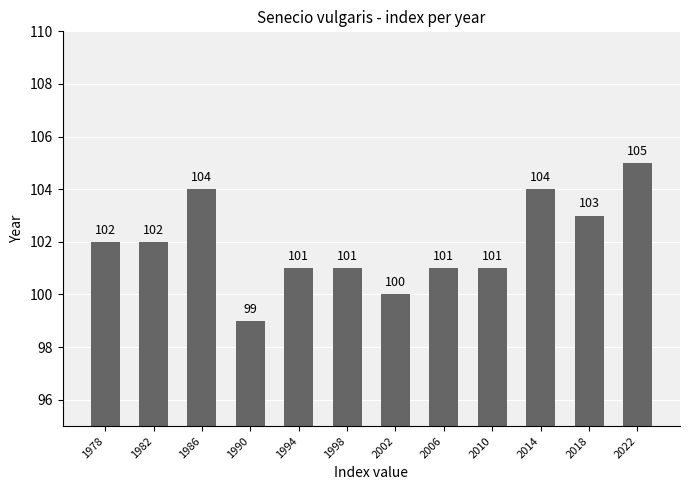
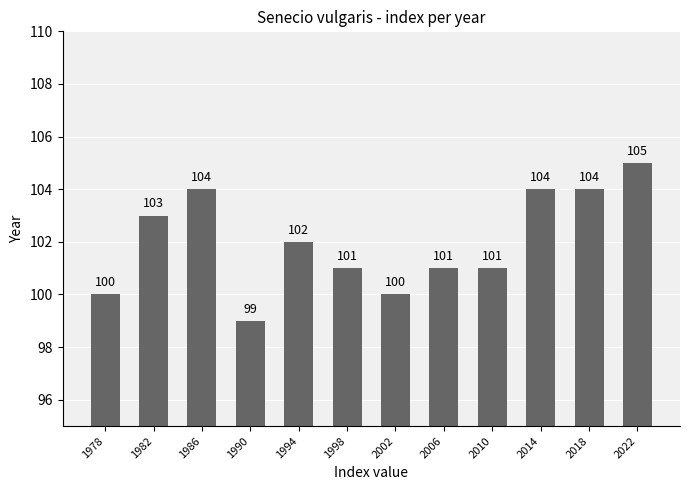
  {
-   "1978": 102,
-   "1982": 102,
+   "1978": 100,
+   "1982": 103,
    "1986": 104,
    "1990": 99,
-   "1994": 101,
+   "1994": 102,
    "1998": 101,
    "2002": 100,
    "2006": 101,
    "2010": 101,
    "2014": 104,
-   "2018": 103,
+   "2018": 104,
    "2022": 105
  }
